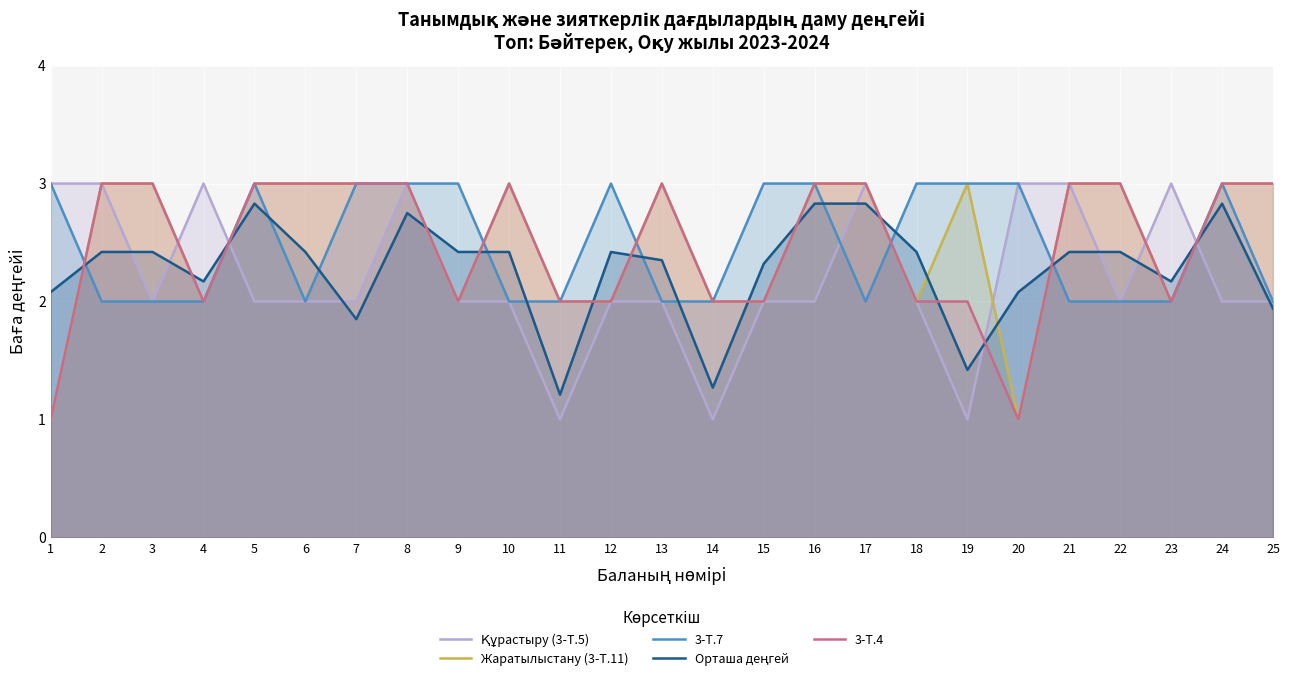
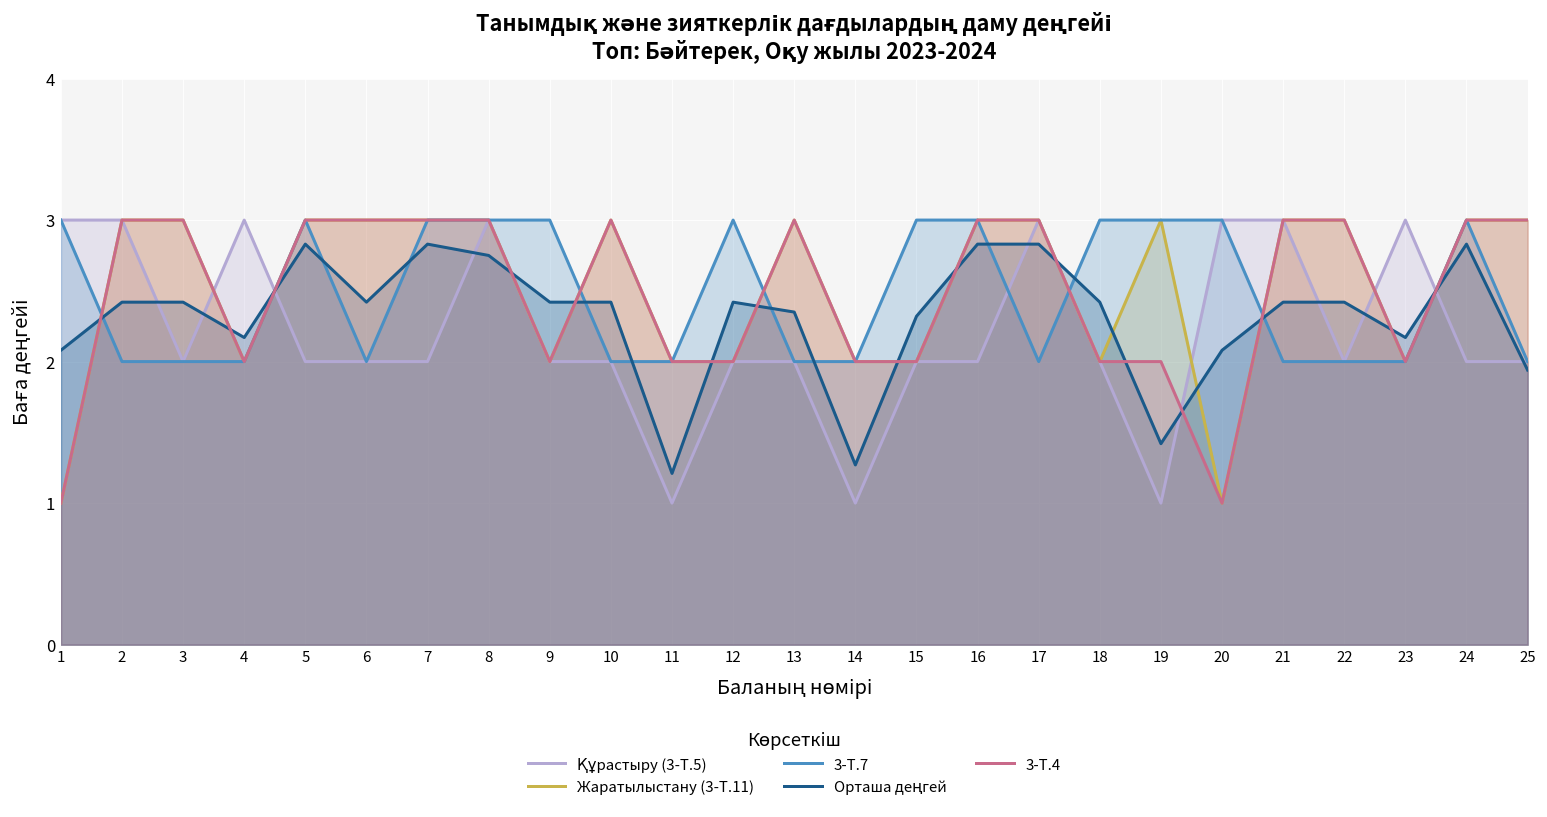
  {
    "Құрастыру (3-Т.5)": {
      "4": 3.00,
      "5": 2.00,
      "7": 2.00,
      "11": 1.00,
      "14": 1.00,
      "16": 2.00,
      "19": 1.00,
      "23": 3.00,
      "24": 2.00
    },
    "3-Т.7": {
      "2": 2.00,
      "9": 3.00,
      "12": 3.00,
      "15": 3.00,
      "17": 2.00,
      "18": 3.00,
      "21": 2.00
    },
    "Орташа деңгей": {
      "1": 2.08,
      "2": 2.42,
      "3": 2.42,
      "4": 2.17,
      "5": 2.83,
      "6": 2.42,
-     "7": 1.85,
+     "7": 2.83,
      "8": 2.75,
      "9": 2.42,
      "10": 2.42,
      "11": 1.21,
      "12": 2.42,
      "13": 2.35,
      "14": 1.27,
      "15": 2.32,
      "16": 2.83,
      "17": 2.83,
      "18": 2.42,
      "19": 1.42,
      "20": 2.08,
      "21": 2.42,
      "22": 2.42,
      "23": 2.17,
      "24": 2.83,
      "25": 1.94
    },
    "3-Т.4": {
      "19": 2.00
    }
  }
